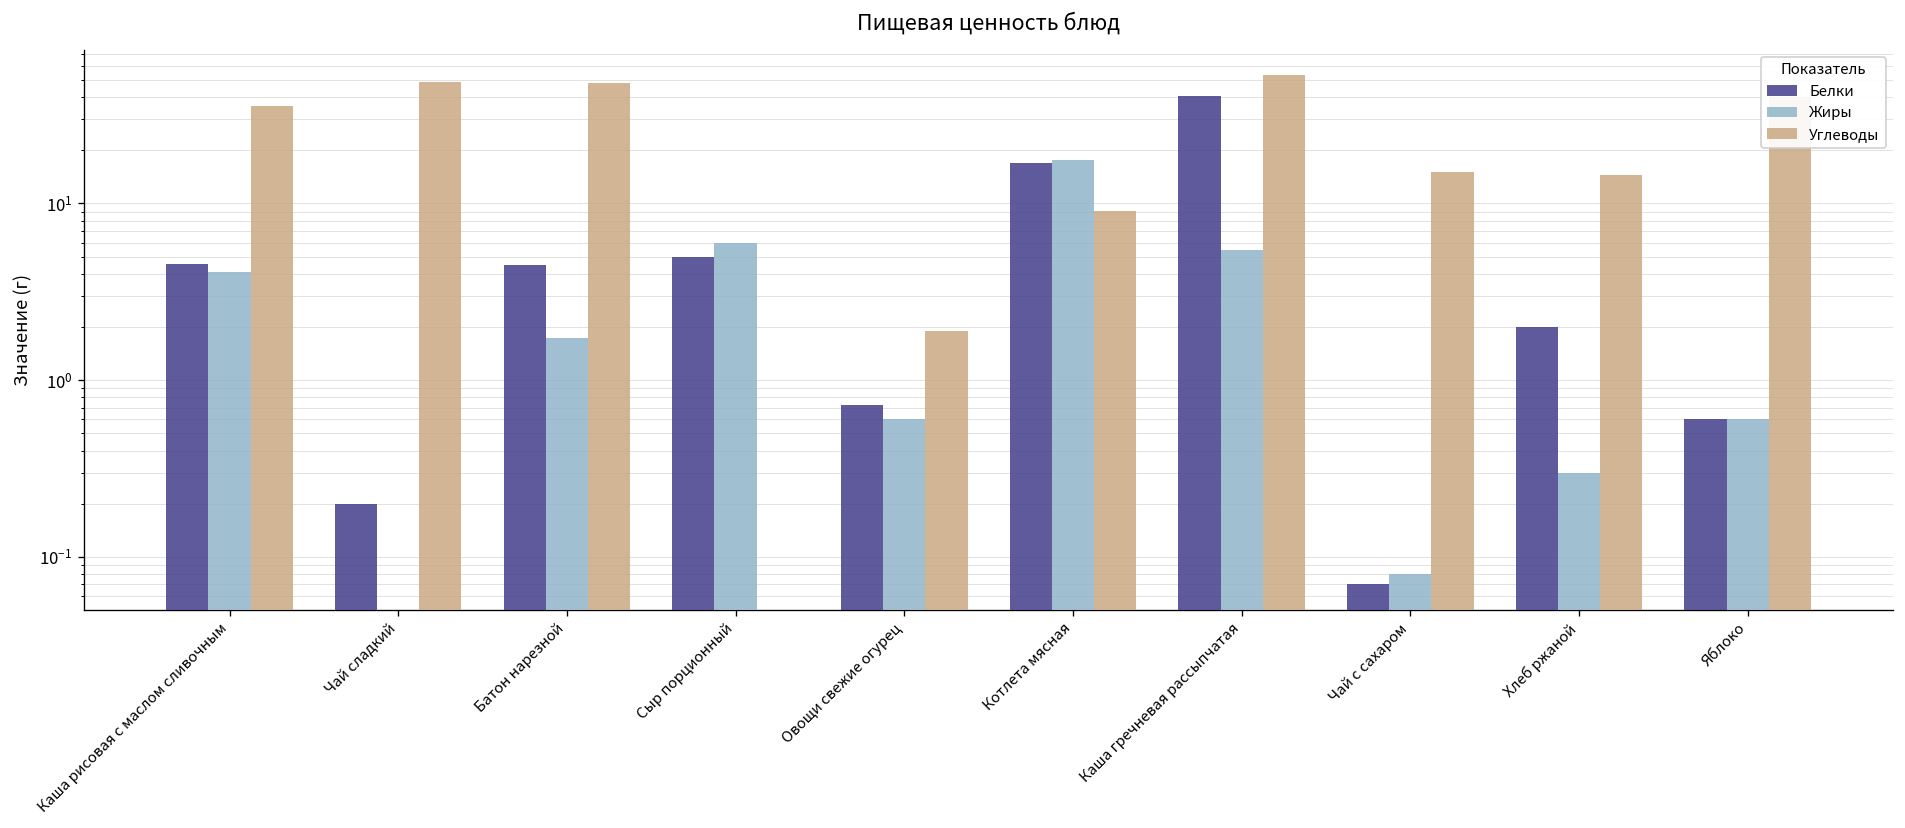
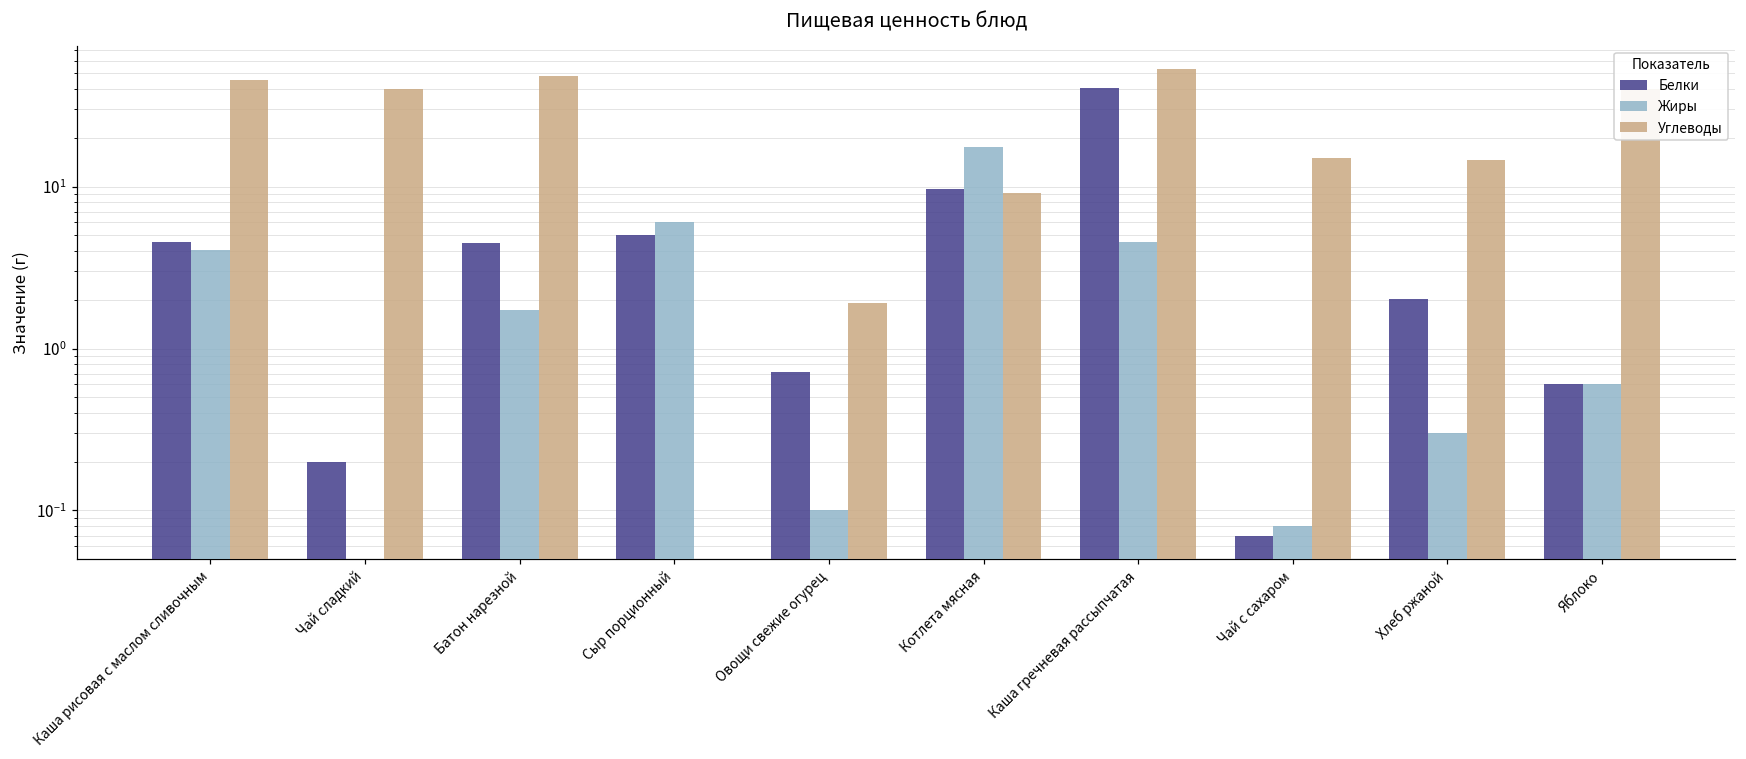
  {
    "Белки": {
      "Каша рисовая с маслом сливочным": 4.5,
      "Чай сладкий": 0.20,
      "Батон нарезной": 4.5,
      "Сыр порционный": 5,
      "Овощи свежие огурец": 0.7,
-     "Котлета мясная": 17,
+     "Котлета мясная": 10,
      "Каша гречневая рассыпчатая": 41,
      "Чай с сахаром": 0.07,
      "Хлеб ржаной": 2,
      "Яблоко": 0.60
    },
    "Жиры": {
      "Каша рисовая с маслом сливочным": 4.1,
      "Батон нарезной": 1.7,
      "Сыр порционный": 6.0,
-     "Овощи свежие огурец": 0.6,
+     "Овощи свежие огурец": 0.1,
      "Котлета мясная": 18,
-     "Каша гречневая рассыпчатая": 5.5,
+     "Каша гречневая рассыпчатая": 4.5,
      "Чай с сахаром": 0.08,
      "Хлеб ржаной": 0.3,
      "Яблоко": 0.6
    },
    "Углеводы": {
-     "Каша рисовая с маслом сливочным": 35,
-     "Чай сладкий": 49,
+     "Каша рисовая с маслом сливочным": 45,
+     "Чай сладкий": 40,
      "Батон нарезной": 48,
      "Овощи свежие огурец": 1.9,
      "Котлета мясная": 9,
      "Каша гречневая рассыпчатая": 53,
      "Чай с сахаром": 15,
      "Хлеб ржаной": 14
    }
  }
